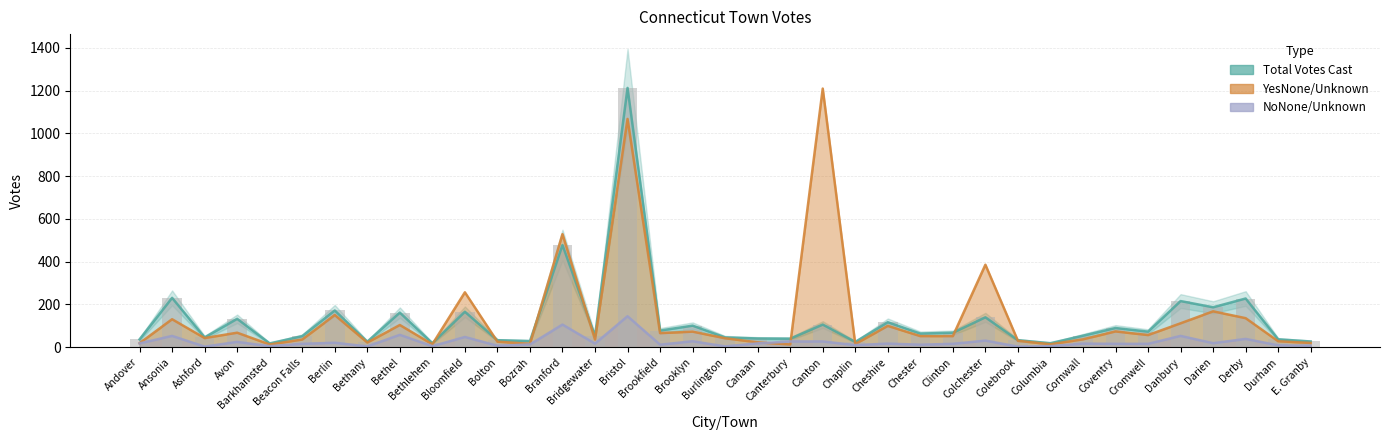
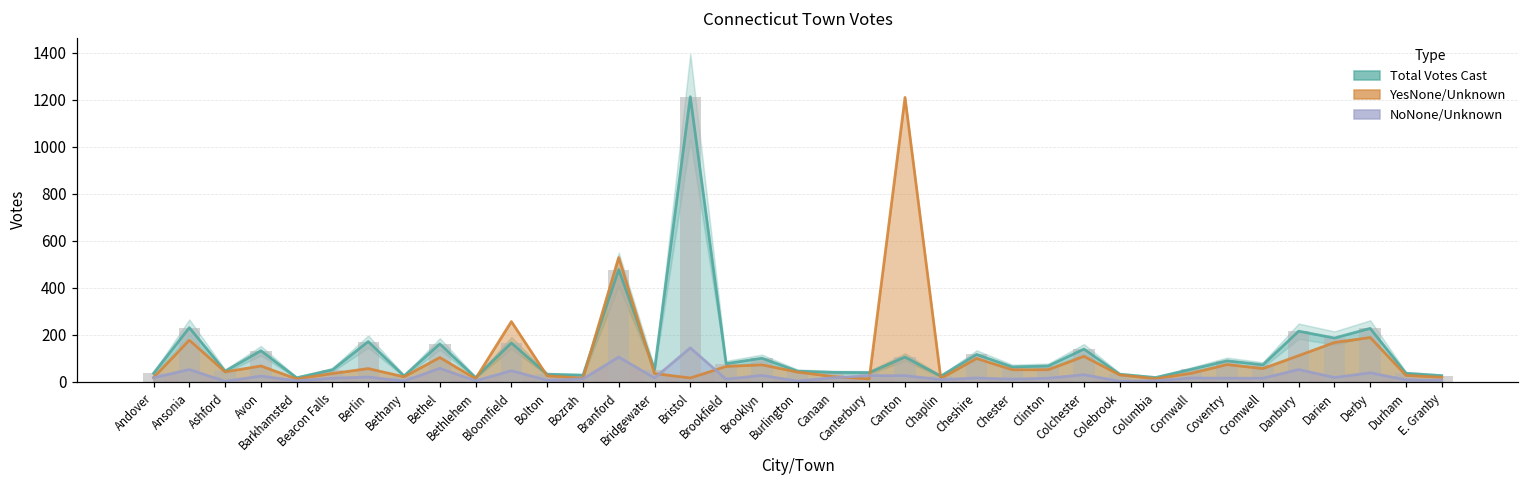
  {
    "YesNone/Unknown": {
-     "Ansonia": 130,
+     "Ansonia": 180,
      "Avon": 70,
      "Beacon Falls": 40,
-     "Berlin": 150,
+     "Berlin": 60,
      "Bethel": 100,
      "Bloomfield": 260,
      "Branford": 530,
      "Bridgewater": 40,
-     "Bristol": 1070,
+     "Bristol": 20,
      "Brooklyn": 70,
      "Canterbury": 10,
      "Canton": 1210,
      "Cheshire": 100,
      "Clinton": 50,
-     "Colchester": 390,
+     "Colchester": 110,
      "Cornwall": 40,
      "Coventry": 70,
      "Cromwell": 60,
      "Danbury": 110,
      "Darien": 170,
-     "Derby": 140
+     "Derby": 190
    }
  }
